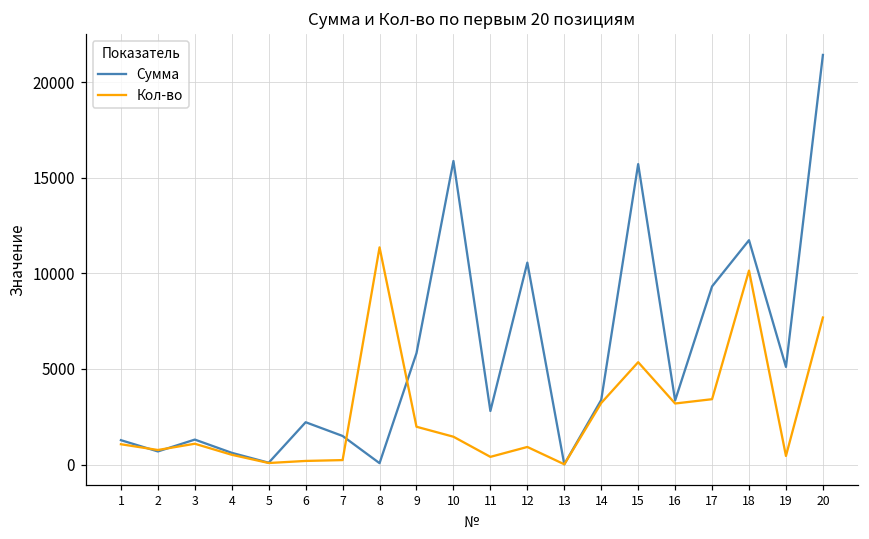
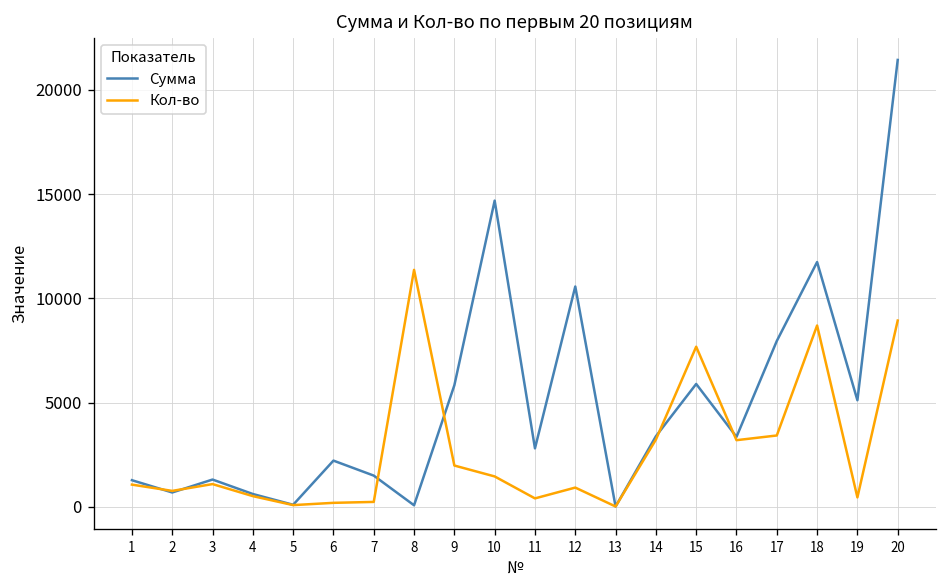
  {
    "Сумма": {
      "1": 1300,
      "3": 1300,
      "6": 2200,
      "7": 1500,
      "8": 100,
      "9": 5800,
-     "10": 15900,
+     "10": 14700,
      "11": 2800,
      "12": 10600,
      "14": 3400,
-     "15": 15700,
+     "15": 5900,
      "16": 3400,
-     "17": 9300,
+     "17": 8000,
      "18": 11700,
      "19": 5100,
      "20": 21400
    },
    "Кол-во": {
      "1": 1100,
      "3": 1100,
      "6": 200,
      "7": 200,
      "8": 11400,
      "9": 2000,
      "10": 1500,
      "11": 400,
      "12": 900,
      "14": 3200,
-     "15": 5400,
+     "15": 7700,
      "16": 3200,
      "17": 3400,
-     "18": 10200,
+     "18": 8700,
      "19": 400,
-     "20": 7700
+     "20": 8900
    }
  }
